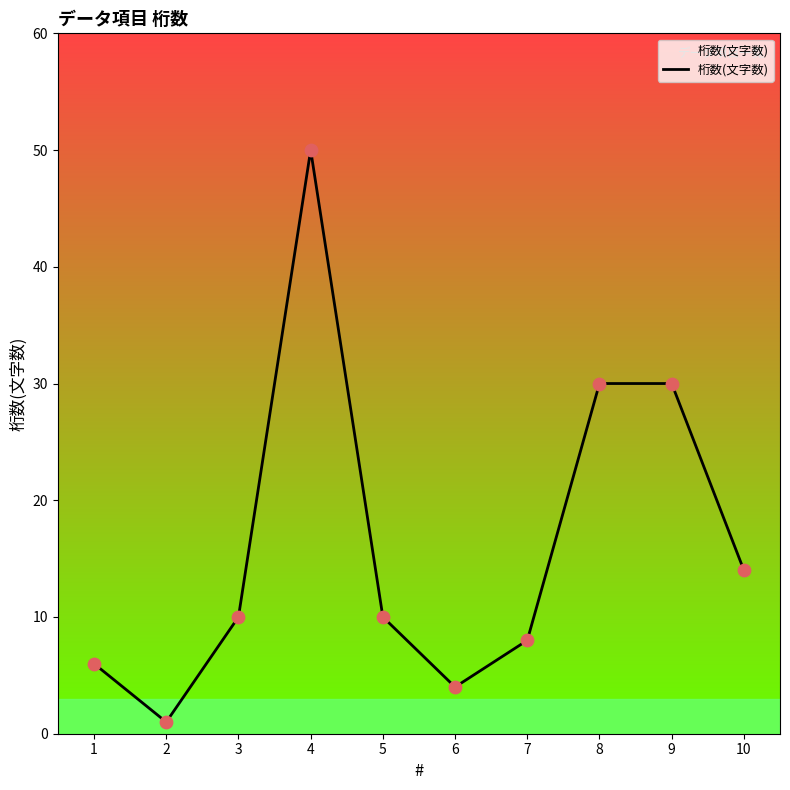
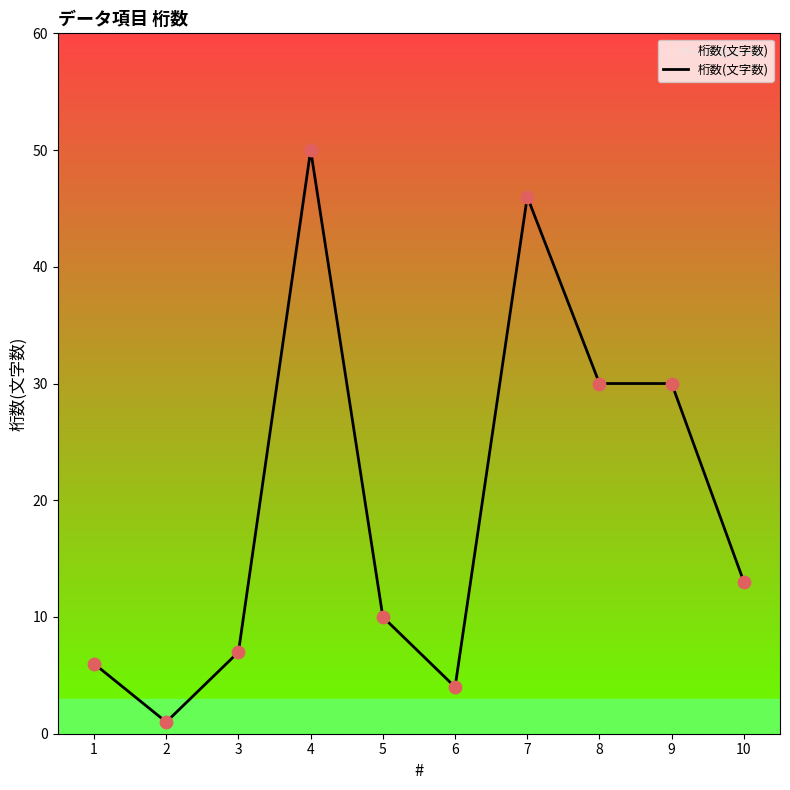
  {
    "1": 6,
-   "3": 10,
+   "3": 7,
    "4": 50,
    "5": 10,
    "6": 4,
-   "7": 8,
+   "7": 46,
    "8": 30,
    "9": 30,
-   "10": 14
+   "10": 13
  }
